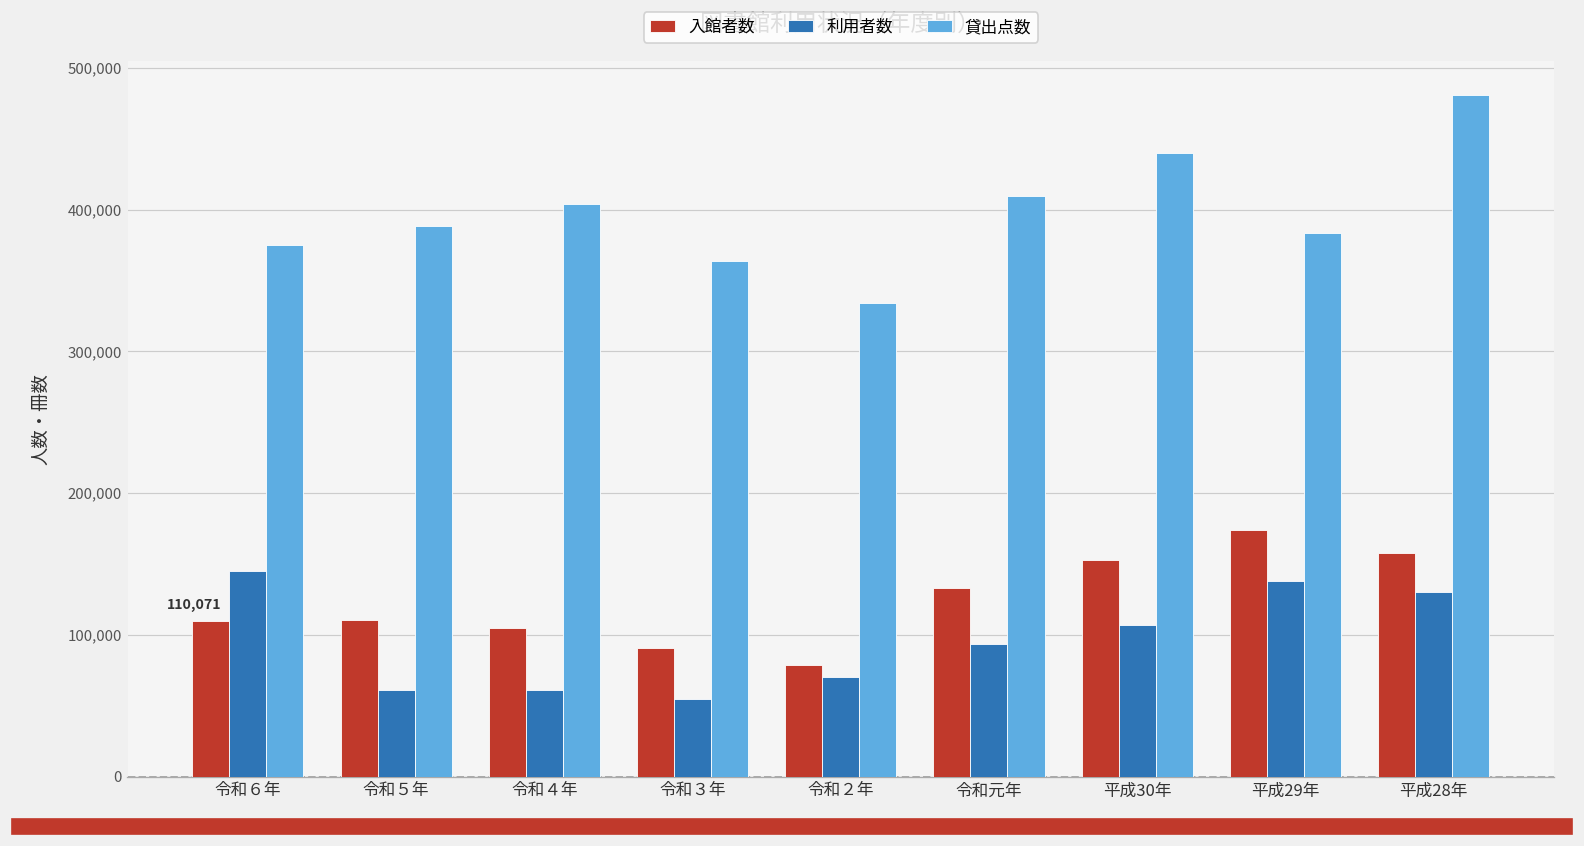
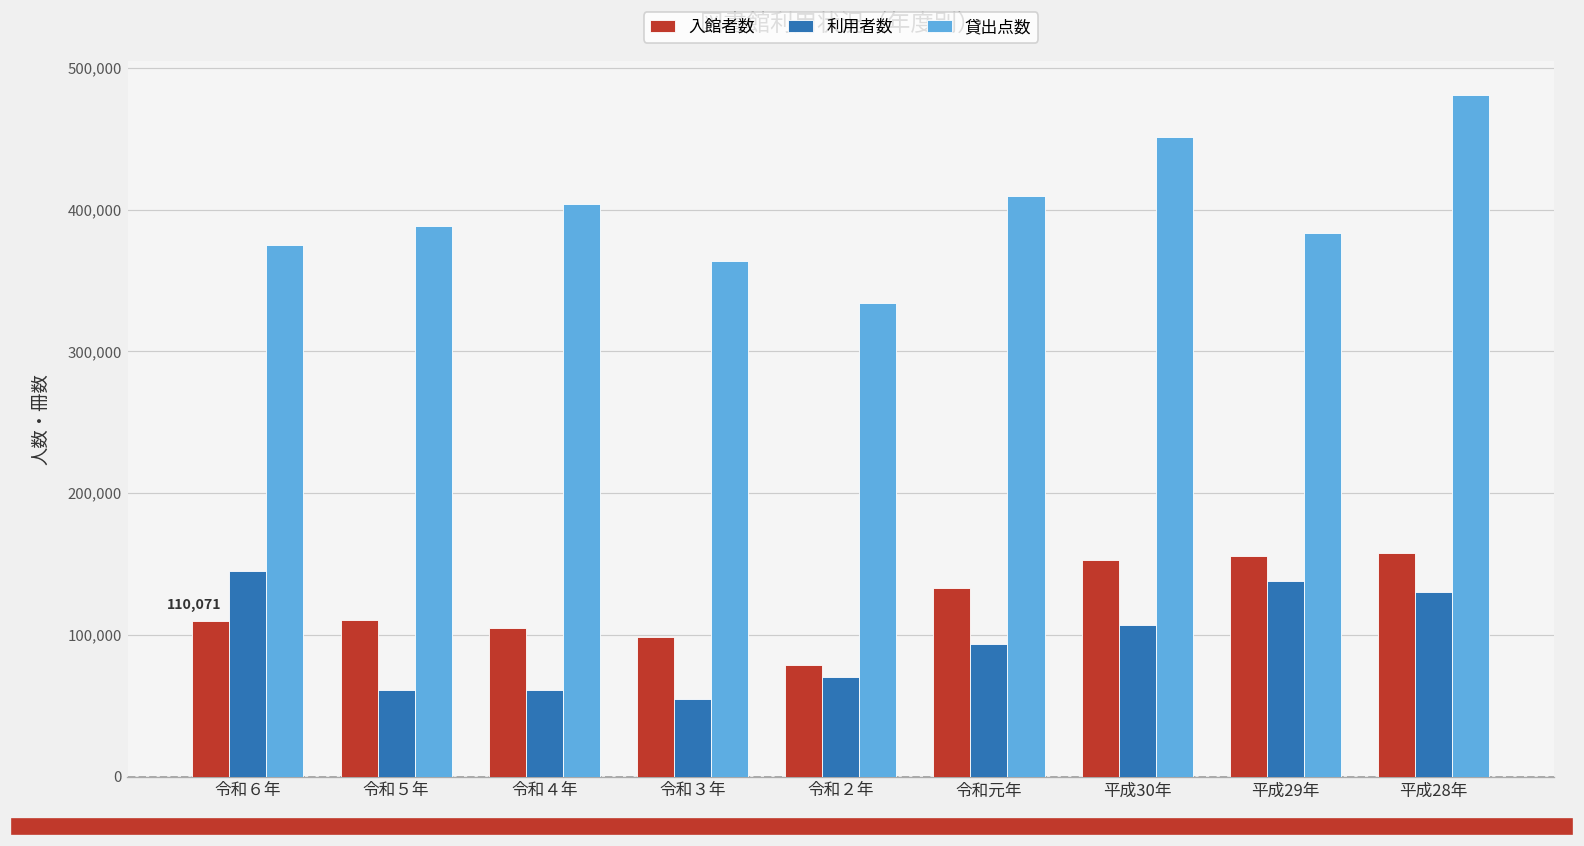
  {
    "入館者数": {
      "令和５年": "110,000",
      "令和４年": "105,000",
-     "令和３年": "91,000",
+     "令和３年": "99,000",
      "令和２年": "79,000",
      "令和元年": "133,000",
      "平成30年": "153,000",
-     "平成29年": "174,000",
+     "平成29年": "156,000",
      "平成28年": "158,000"
    },
    "利用者数": {
      "令和６年": "145,000",
      "令和５年": "61,000",
      "令和４年": "61,000",
      "令和３年": "55,000",
      "令和２年": "71,000",
      "令和元年": "93,000",
      "平成30年": "107,000",
      "平成29年": "138,000",
      "平成28年": "130,000"
    },
    "貸出点数": {
      "令和６年": "375,000",
      "令和５年": "389,000",
      "令和４年": "404,000",
      "令和３年": "364,000",
      "令和２年": "334,000",
      "令和元年": "409,000",
-     "平成30年": "440,000",
+     "平成30年": "451,000",
      "平成29年": "384,000",
      "平成28年": "481,000"
    }
  }
